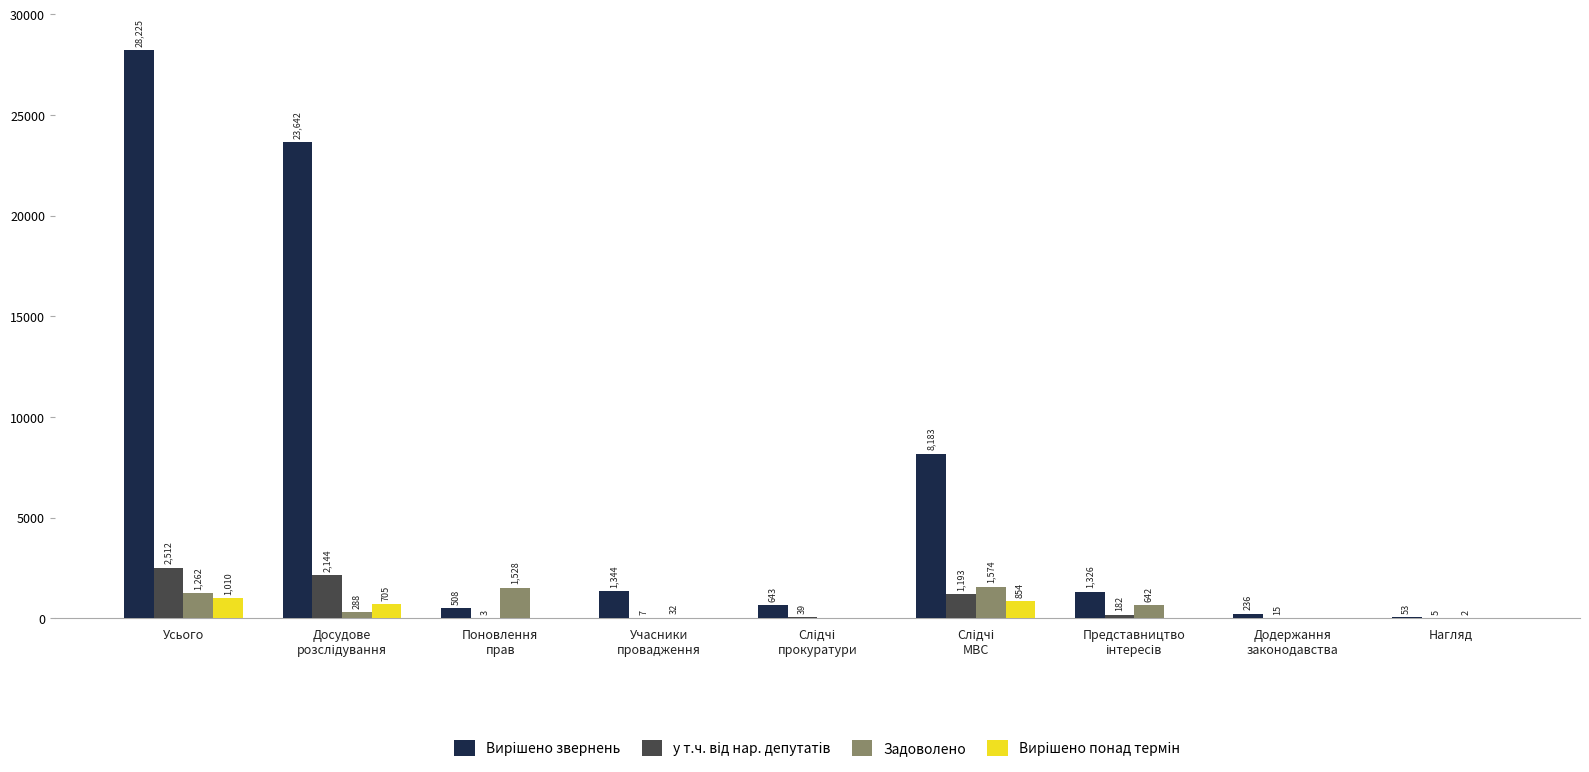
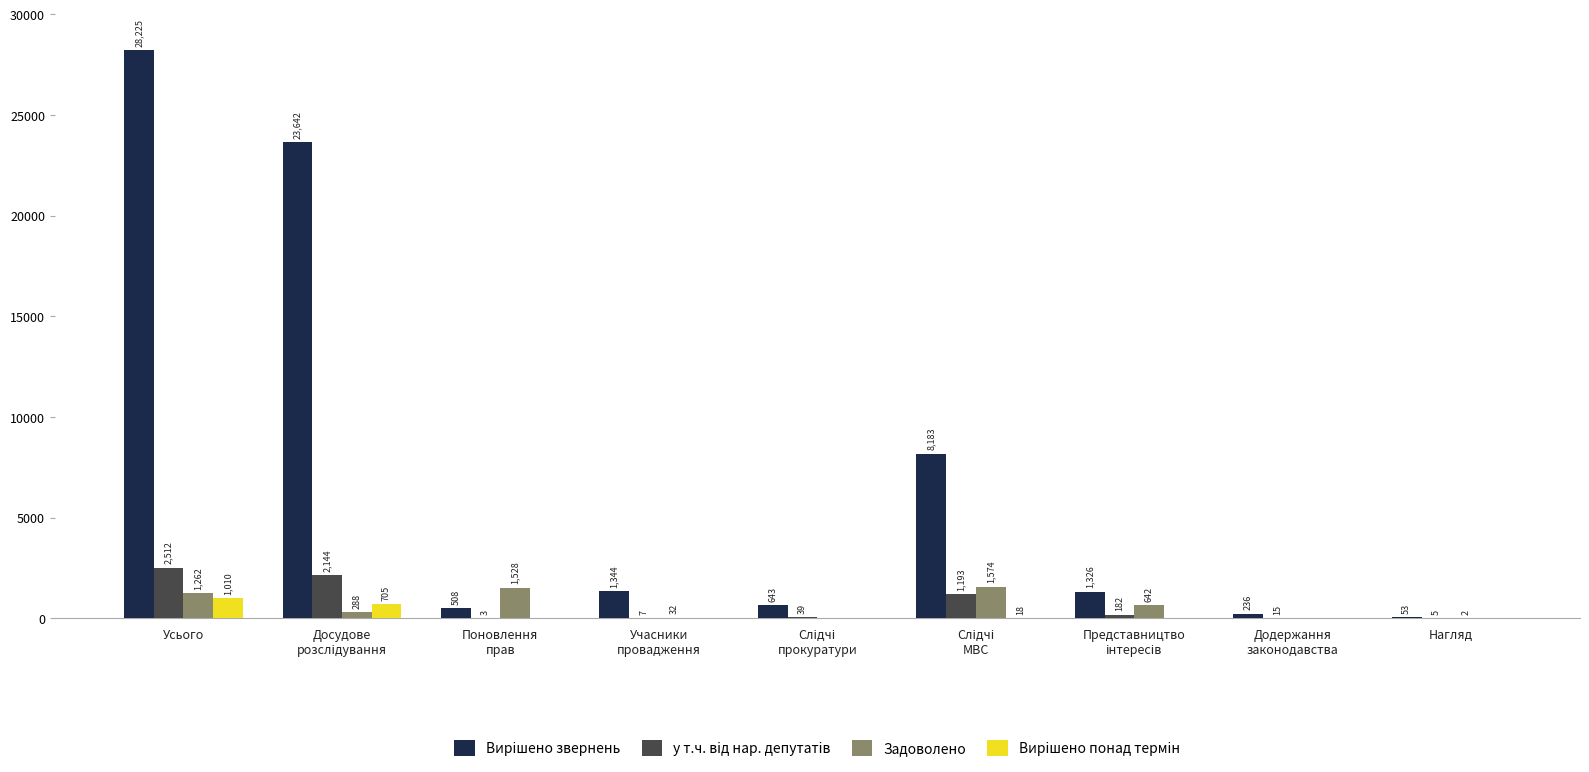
  {
    "Задоволено": {
      "Усього": "1,262",
      "Досудове розслідування": "288",
      "Поновлення прав": "1,528",
      "Учасники провадження": "32",
      "Слідчі МВС": "1,574",
      "Представництво інтересів": "642",
      "Нагляд": "2"
    },
    "Вирішено понад термін": {
      "Усього": "1,010",
      "Досудове розслідування": "705",
-     "Слідчі МВС": "854"
+     "Слідчі МВС": "18"
    }
  }
